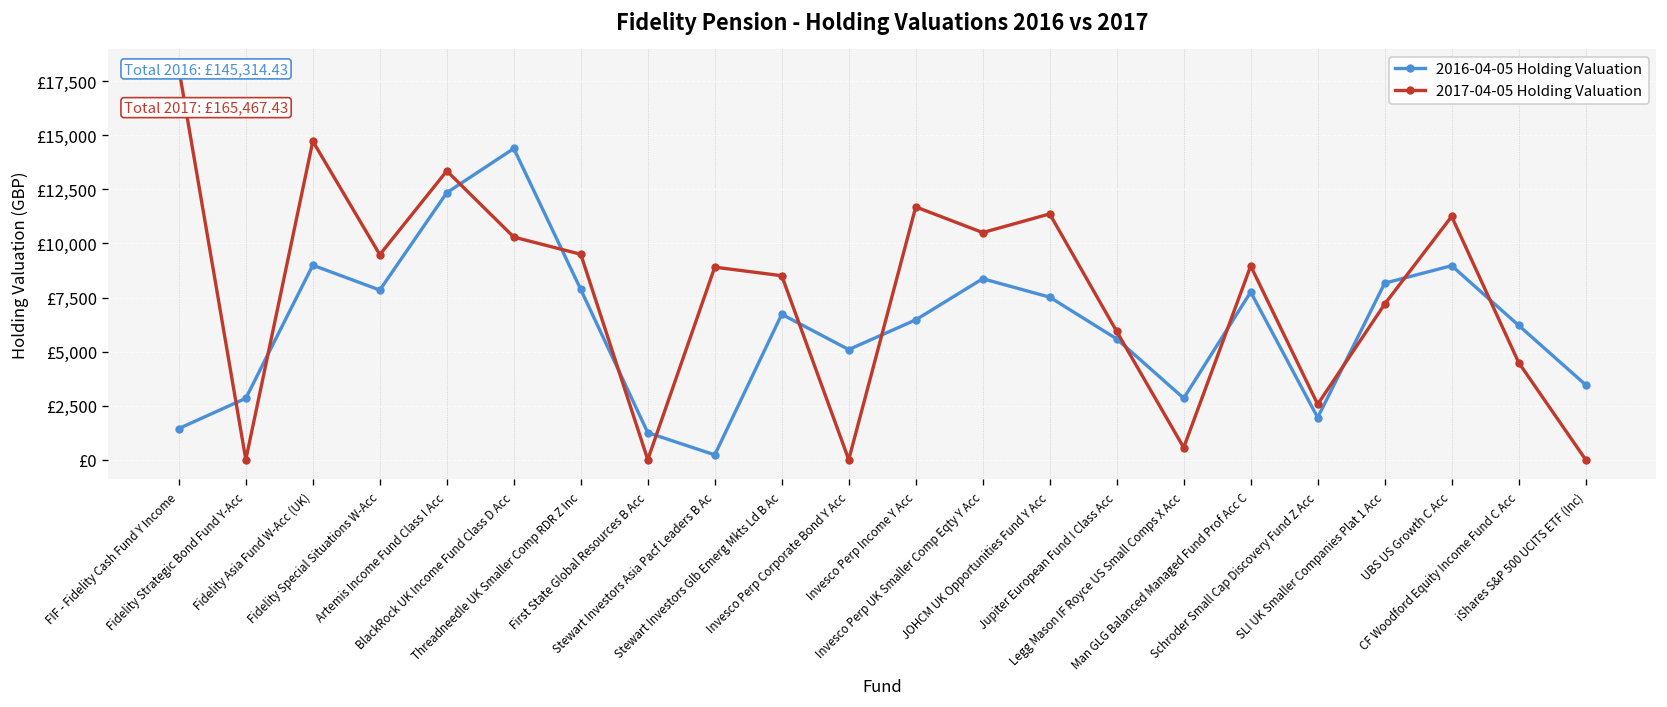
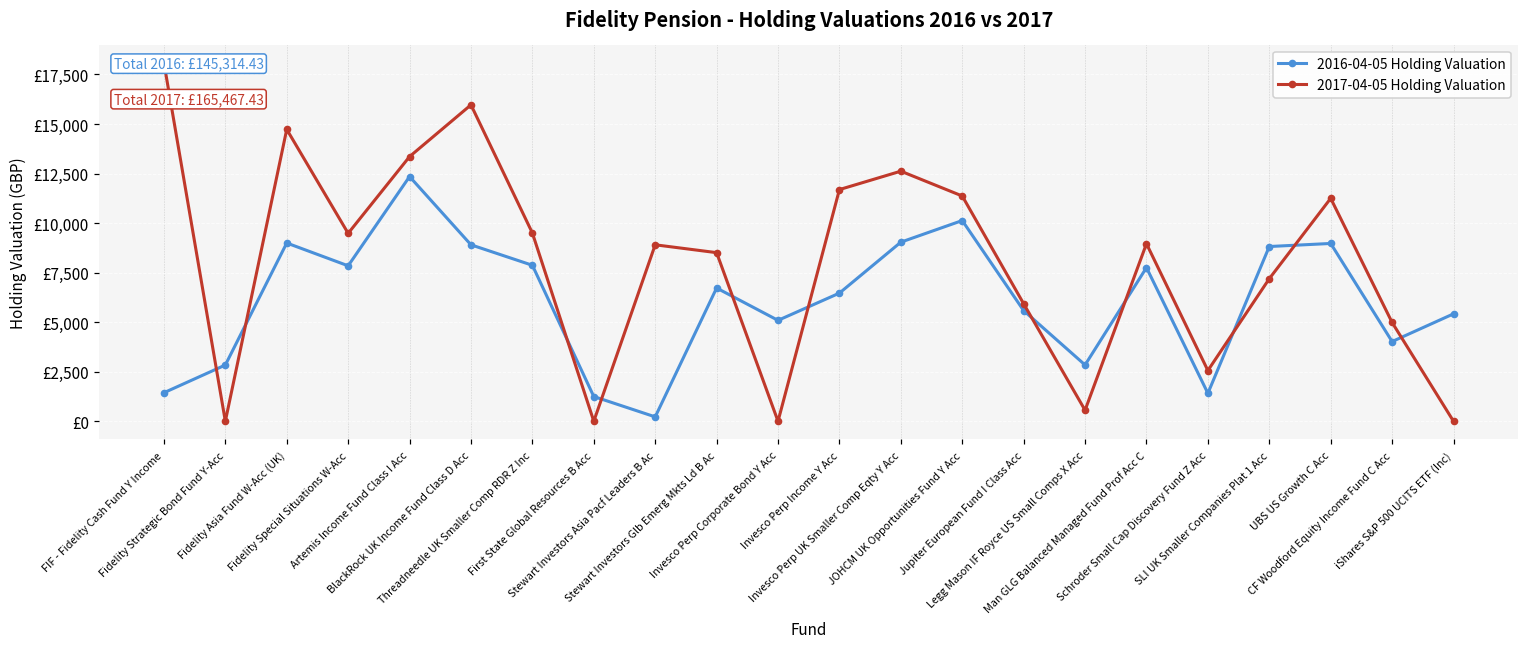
  {
    "2016-04-05 Holding Valuation": {
      "FIF - Fidelity Cash Fund Y Income": "£1,400",
      "Fidelity Strategic Bond Fund Y-Acc": "£2,800",
      "Fidelity Asia Fund W-Acc (UK)": "£9,000",
      "Fidelity Special Situations W-Acc": "£7,800",
      "Artemis Income Fund Class I Acc": "£12,300",
-     "BlackRock UK Income Fund Class D Acc": "£14,400",
+     "BlackRock UK Income Fund Class D Acc": "£8,900",
      "Threadneedle UK Smaller Comp RDR Z Inc": "£7,900",
      "First State Global Resources B Acc": "£1,200",
      "Stewart Investors Asia Pacf Leaders B Ac": "£200",
      "Stewart Investors Glb Emerg Mkts Ld B Ac": "£6,700",
      "Invesco Perp Corporate Bond Y Acc": "£5,100",
      "Invesco Perp Income Y Acc": "£6,500",
-     "Invesco Perp UK Smaller Comp Eqty Y Acc": "£8,400",
-     "JOHCM UK Opportunities Fund Y Acc": "£7,500",
+     "Invesco Perp UK Smaller Comp Eqty Y Acc": "£9,000",
+     "JOHCM UK Opportunities Fund Y Acc": "£10,100",
      "Jupiter European Fund I Class Acc": "£5,600",
      "Legg Mason IF Royce US Small Comps X Acc": "£2,800",
      "Man GLG Balanced Managed Fund Prof Acc C": "£7,800",
-     "Schroder Small Cap Discovery Fund Z Acc": "£1,900",
-     "SLI UK Smaller Companies Plat 1 Acc": "£8,200",
+     "Schroder Small Cap Discovery Fund Z Acc": "£1,400",
+     "SLI UK Smaller Companies Plat 1 Acc": "£8,800",
      "UBS US Growth C Acc": "£9,000",
-     "CF Woodford Equity Income Fund C Acc": "£6,200",
-     "iShares S&P 500 UCITS ETF (Inc)": "£3,500"
+     "CF Woodford Equity Income Fund C Acc": "£4,000",
+     "iShares S&P 500 UCITS ETF (Inc)": "£5,400"
    },
    "2017-04-05 Holding Valuation": {
      "Fidelity Strategic Bond Fund Y-Acc": "£0",
      "Fidelity Asia Fund W-Acc (UK)": "£14,700",
      "Fidelity Special Situations W-Acc": "£9,500",
      "Artemis Income Fund Class I Acc": "£13,400",
-     "BlackRock UK Income Fund Class D Acc": "£10,300",
+     "BlackRock UK Income Fund Class D Acc": "£16,000",
      "Threadneedle UK Smaller Comp RDR Z Inc": "£9,500",
      "First State Global Resources B Acc": "£0",
      "Stewart Investors Asia Pacf Leaders B Ac": "£8,900",
      "Stewart Investors Glb Emerg Mkts Ld B Ac": "£8,500",
      "Invesco Perp Corporate Bond Y Acc": "£0",
      "Invesco Perp Income Y Acc": "£11,700",
-     "Invesco Perp UK Smaller Comp Eqty Y Acc": "£10,500",
+     "Invesco Perp UK Smaller Comp Eqty Y Acc": "£12,600",
      "JOHCM UK Opportunities Fund Y Acc": "£11,400",
      "Jupiter European Fund I Class Acc": "£5,900",
      "Legg Mason IF Royce US Small Comps X Acc": "£600",
      "Man GLG Balanced Managed Fund Prof Acc C": "£9,000",
      "Schroder Small Cap Discovery Fund Z Acc": "£2,600",
      "SLI UK Smaller Companies Plat 1 Acc": "£7,200",
      "UBS US Growth C Acc": "£11,300",
-     "CF Woodford Equity Income Fund C Acc": "£4,500",
+     "CF Woodford Equity Income Fund C Acc": "£5,000",
      "iShares S&P 500 UCITS ETF (Inc)": "£0"
    }
  }
